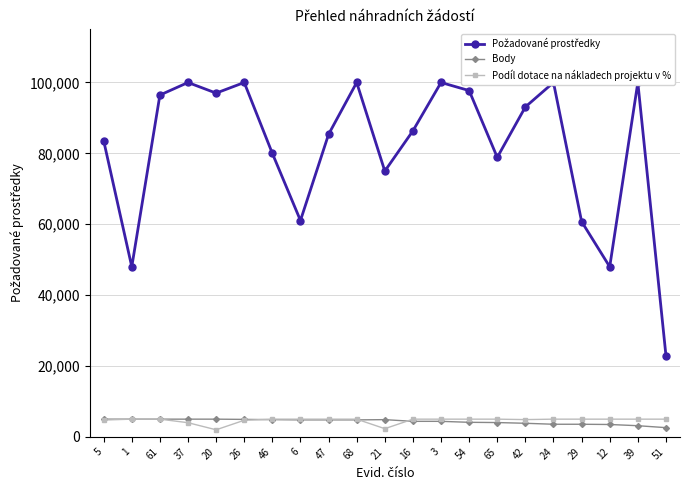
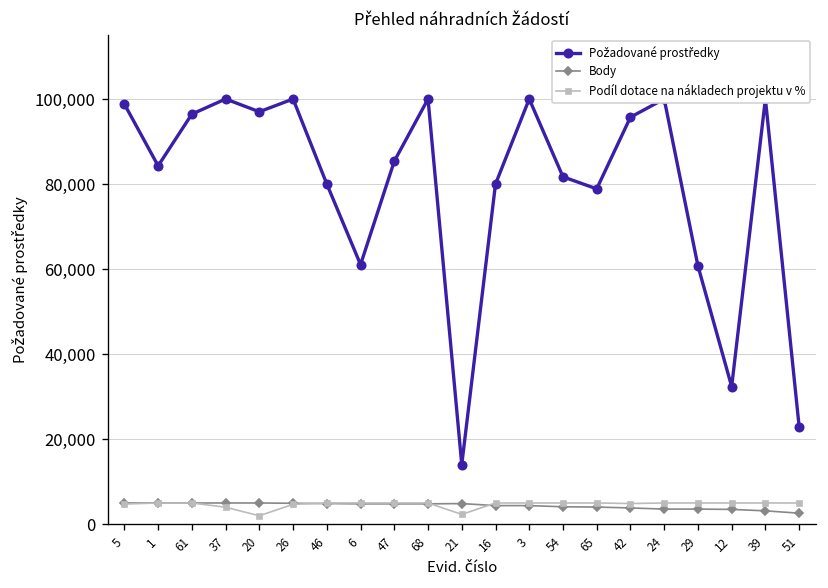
  {
    "Požadované prostředky": {
-     "5": "84,000",
-     "1": "48,000",
+     "5": "99,000",
+     "1": "84,000",
      "61": "96,000",
      "37": "100,000",
      "20": "97,000",
      "26": "100,000",
      "46": "80,000",
      "6": "61,000",
      "47": "85,000",
      "68": "100,000",
-     "21": "75,000",
-     "16": "86,000",
+     "21": "14,000",
+     "16": "80,000",
      "3": "100,000",
-     "54": "98,000",
+     "54": "82,000",
      "65": "79,000",
-     "42": "93,000",
+     "42": "96,000",
      "29": "61,000",
-     "12": "48,000",
+     "12": "32,000",
      "51": "23,000"
    },
    "Body": {
      "37": "5,000",
      "20": "5,000",
      "21": "5,000",
      "54": "4,000",
      "65": "4,000",
      "42": "4,000",
      "24": "4,000",
      "29": "4,000",
      "12": "3,000",
      "39": "3,000",
      "51": "3,000"
    },
    "Podíl dotace na nákladech projektu v %": {
      "37": "4,000",
      "20": "2,000",
      "21": "2,000",
      "54": "5,000",
      "65": "5,000",
      "42": "5,000",
      "24": "5,000",
      "29": "5,000",
      "12": "5,000",
      "39": "5,000",
      "51": "5,000"
    }
  }
